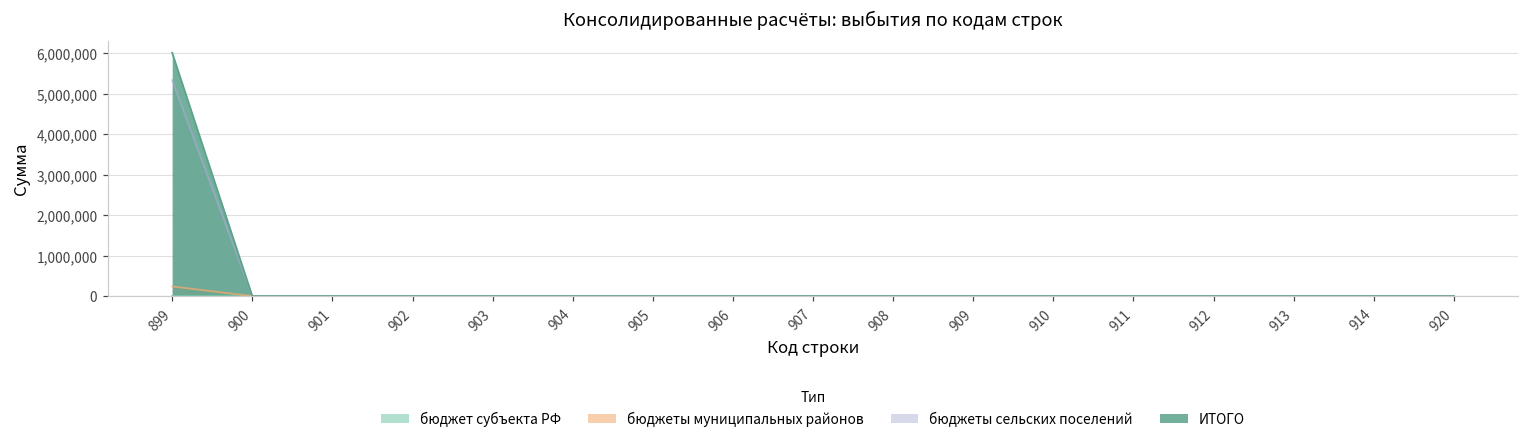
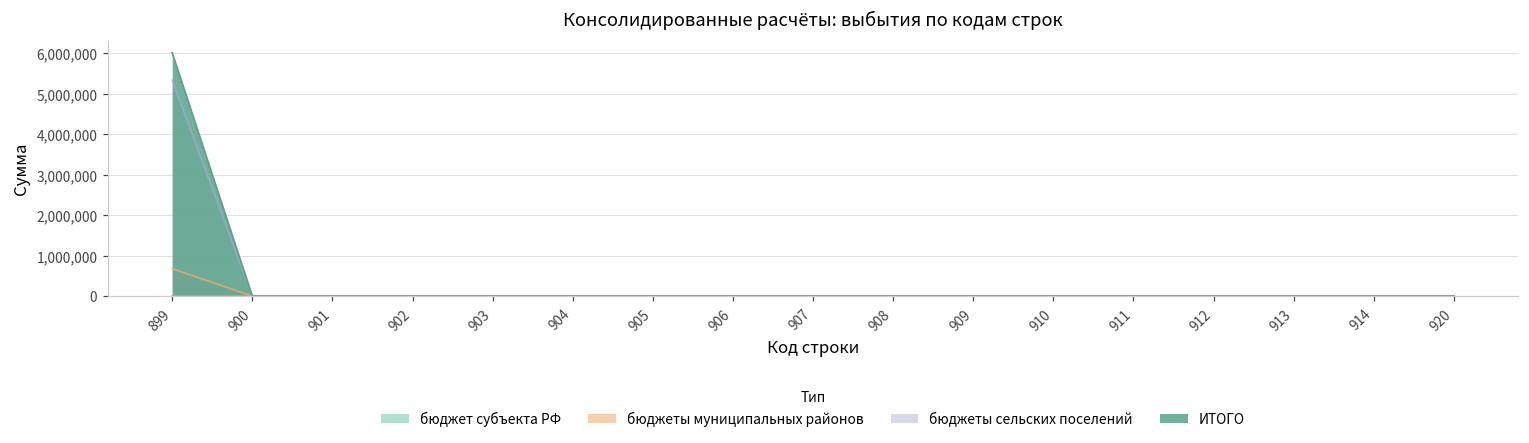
  {
    "бюджеты муниципальных районов": {
-     "899": "200,000"
+     "899": "700,000"
    },
    "бюджеты сельских поселений": {
      "899": "5,300,000"
    }
  }
